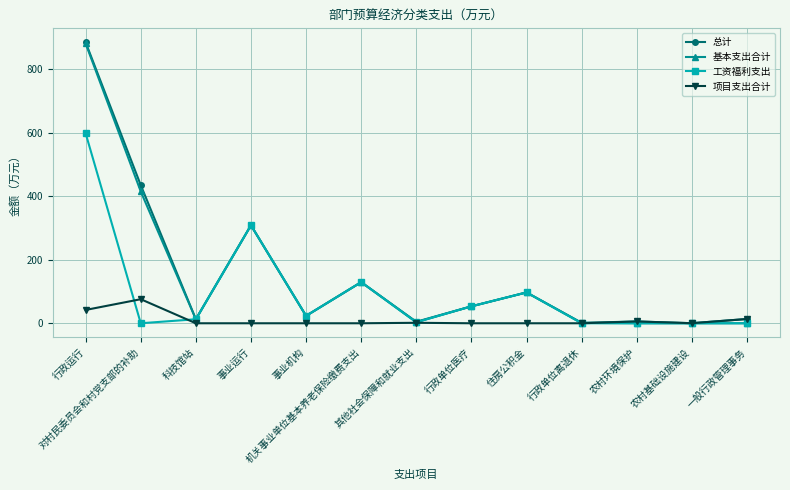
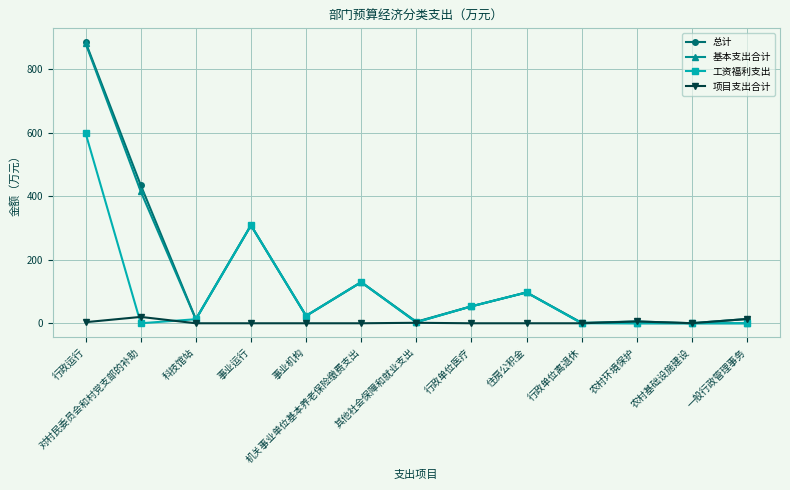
  {
    "项目支出合计": {
-     "行政运行": 40,
-     "对村民委员会和村党支部的补助": 80,
+     "行政运行": 0,
+     "对村民委员会和村党支部的补助": 20,
      "科技馆站": 0,
      "事业运行": 0,
      "事业机构": 0,
      "机关事业单位基本养老保险缴费支出": 0,
      "行政单位医疗": 0,
      "住房公积金": 0
    }
  }
